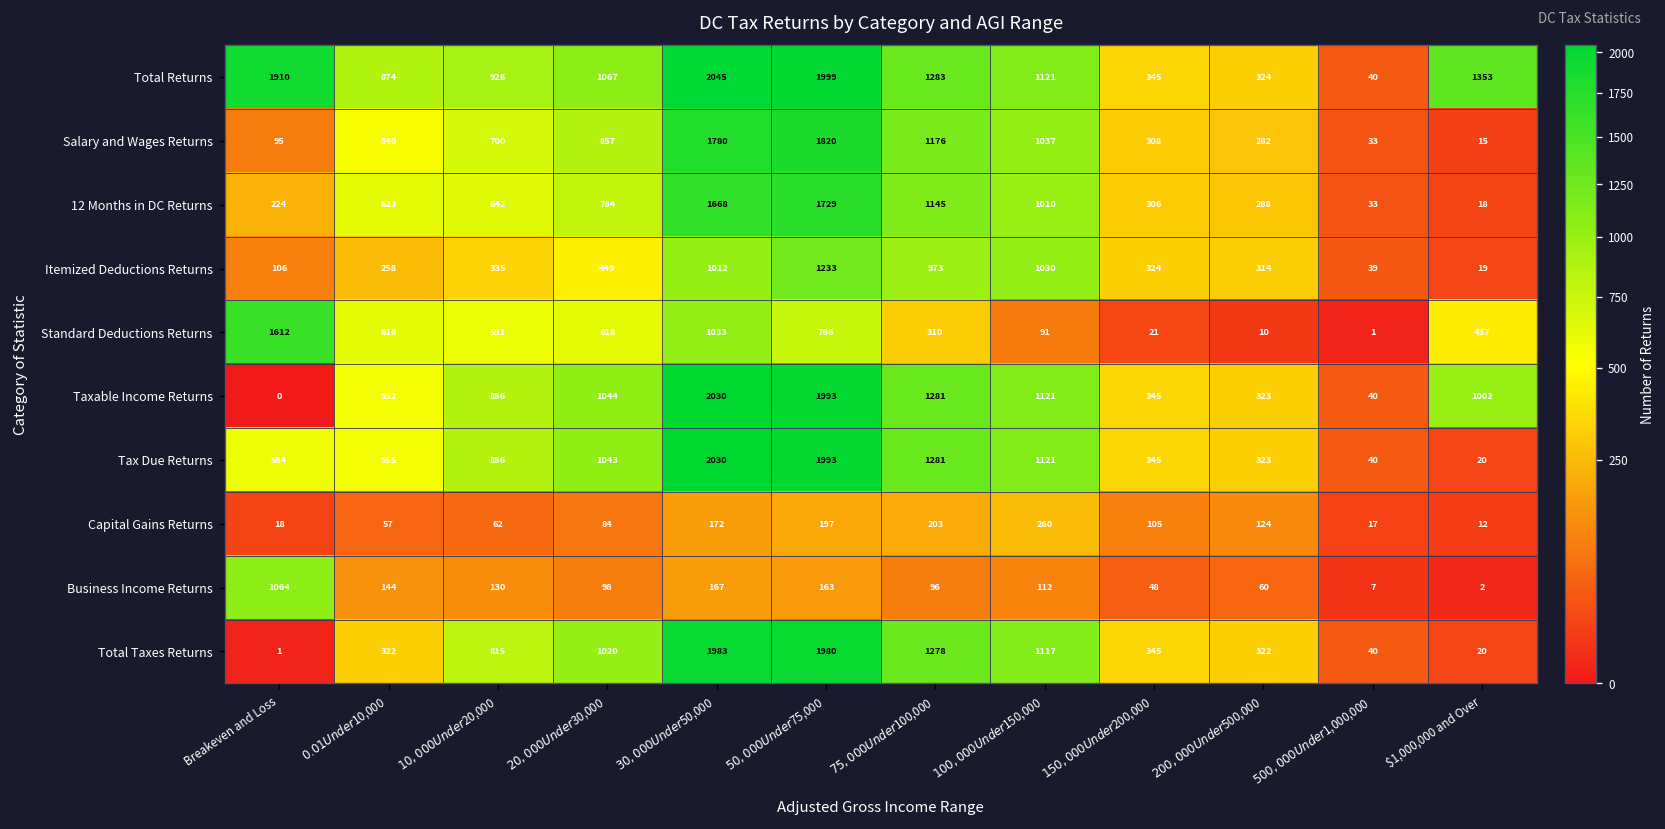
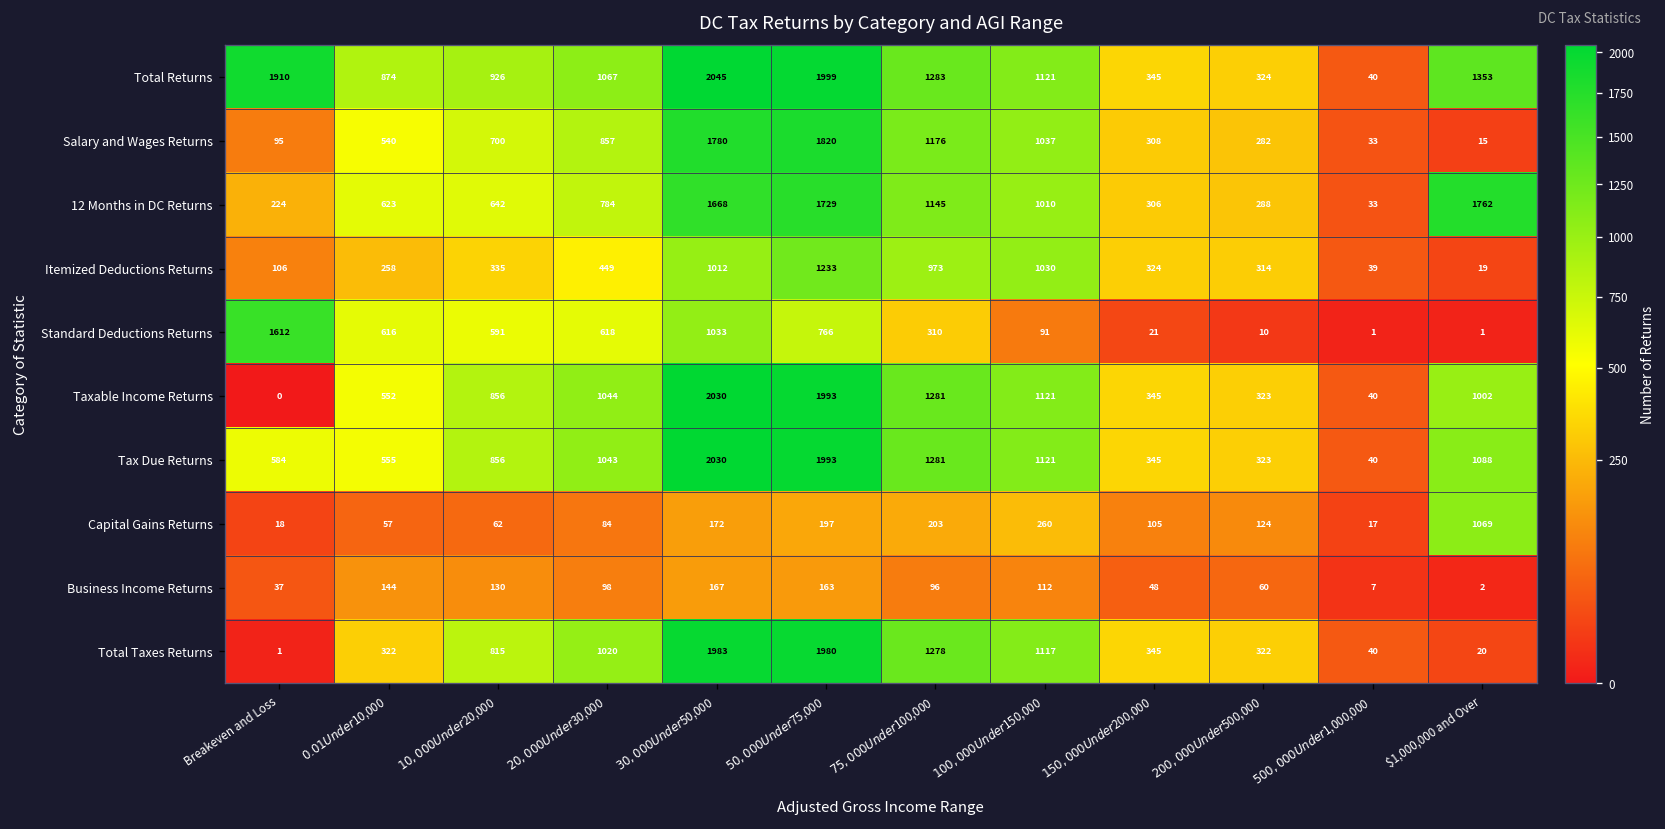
  {
    "Total Returns": {
      "Breakeven and Loss": 1910,
      "$1,000,000 and Over": 1353
    },
    "Salary and Wages Returns": {
      "Breakeven and Loss": 95,
      "$1,000,000 and Over": 15
    },
    "12 Months in DC Returns": {
      "Breakeven and Loss": 224,
-     "$1,000,000 and Over": 18
+     "$1,000,000 and Over": 1762
    },
    "Itemized Deductions Returns": {
      "Breakeven and Loss": 106,
      "$1,000,000 and Over": 19
    },
    "Standard Deductions Returns": {
      "Breakeven and Loss": 1612,
-     "$1,000,000 and Over": 437
+     "$1,000,000 and Over": 1
    },
    "Taxable Income Returns": {
      "Breakeven and Loss": 0,
      "$1,000,000 and Over": 1002
    },
    "Tax Due Returns": {
      "Breakeven and Loss": 584,
-     "$1,000,000 and Over": 20
+     "$1,000,000 and Over": 1088
    },
    "Capital Gains Returns": {
      "Breakeven and Loss": 18,
-     "$1,000,000 and Over": 12
+     "$1,000,000 and Over": 1069
    },
    "Business Income Returns": {
-     "Breakeven and Loss": 1064,
+     "Breakeven and Loss": 37,
      "$1,000,000 and Over": 2
    },
    "Total Taxes Returns": {
      "Breakeven and Loss": 1,
      "$1,000,000 and Over": 20
    }
  }
